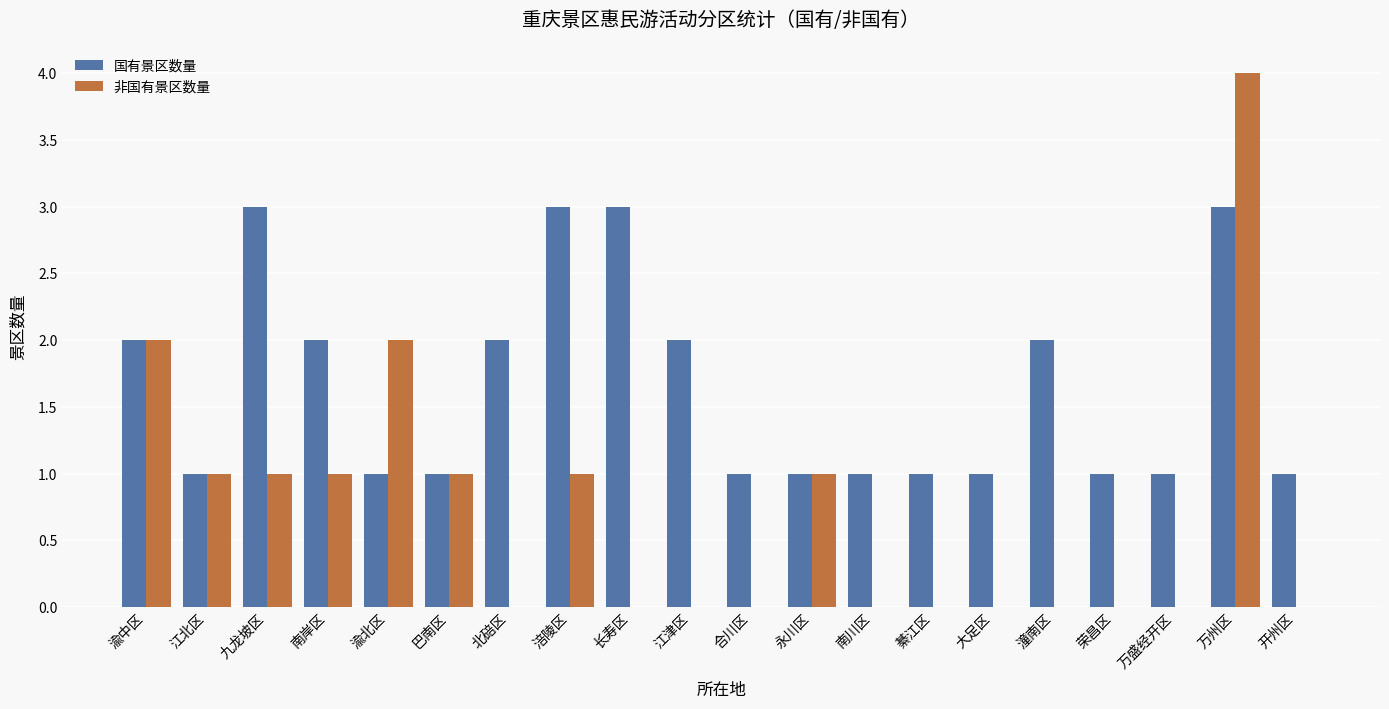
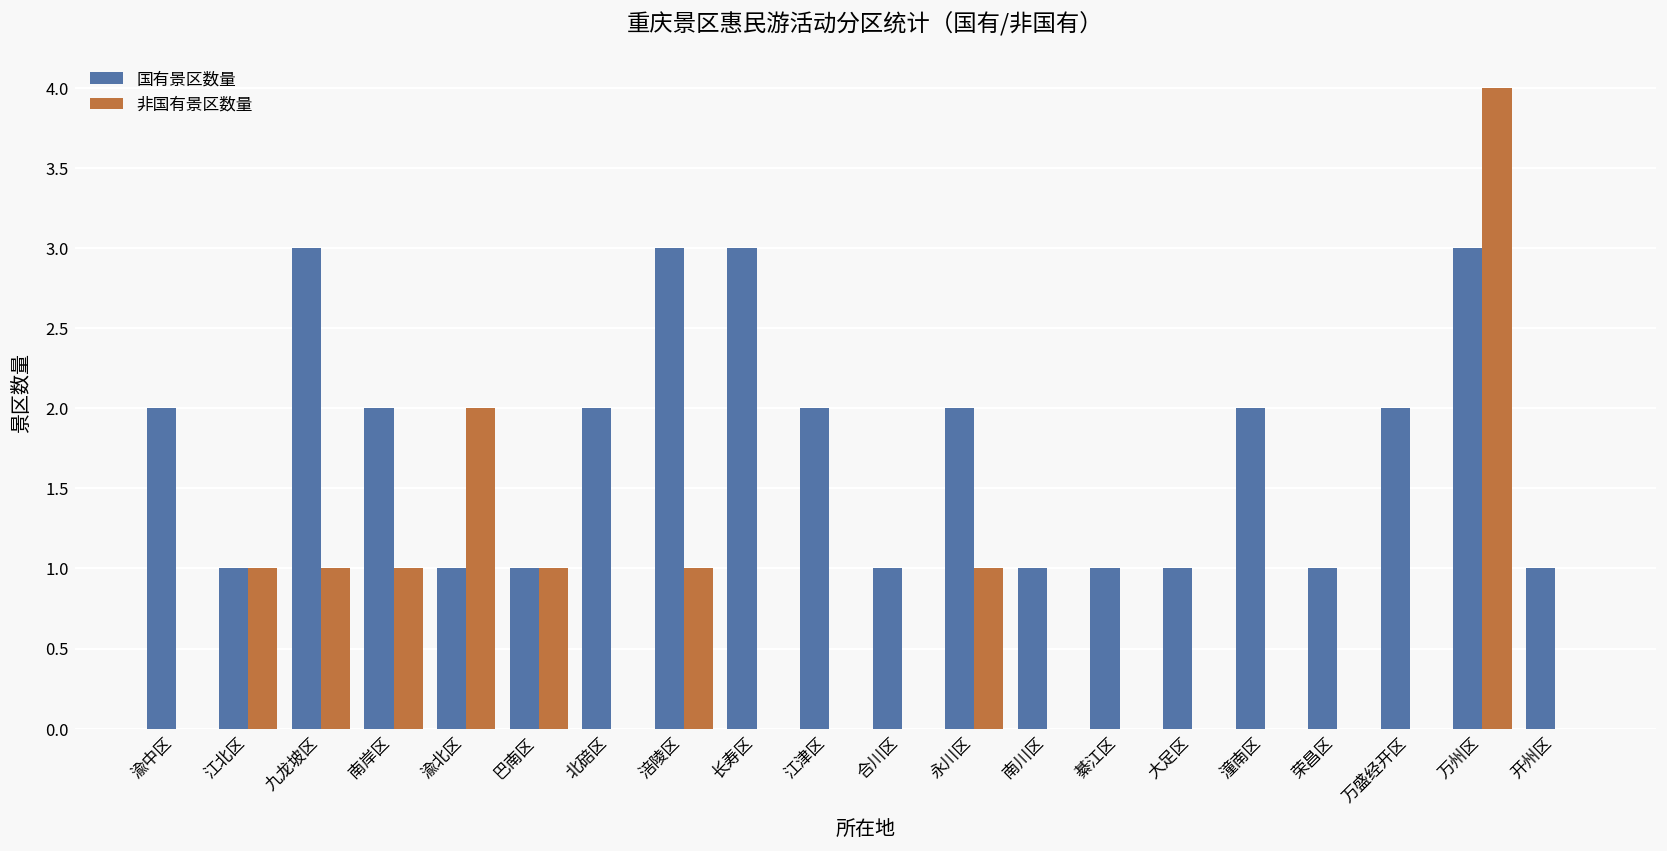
  {
    "国有景区数量": {
      "渝中区": 2,
      "江北区": 1,
      "九龙坡区": 3,
      "南岸区": 2,
      "渝北区": 1,
      "巴南区": 1,
      "北碚区": 2,
      "涪陵区": 3,
      "长寿区": 3,
      "江津区": 2,
      "合川区": 1,
-     "永川区": 1,
+     "永川区": 2,
      "南川区": 1,
      "綦江区": 1,
      "大足区": 1,
      "潼南区": 2,
      "荣昌区": 1,
-     "万盛经开区": 1,
+     "万盛经开区": 2,
      "万州区": 3,
      "开州区": 1
    },
    "非国有景区数量": {
-     "渝中区": 2,
+     "渝中区": 0,
      "江北区": 1,
      "九龙坡区": 1,
      "南岸区": 1,
      "渝北区": 2,
      "巴南区": 1,
      "北碚区": 0,
      "涪陵区": 1,
      "长寿区": 0,
      "江津区": 0,
      "合川区": 0,
      "永川区": 1,
      "南川区": 0,
      "綦江区": 0,
      "大足区": 0,
      "潼南区": 0,
      "荣昌区": 0,
      "万盛经开区": 0,
      "万州区": 4,
      "开州区": 0
    }
  }
